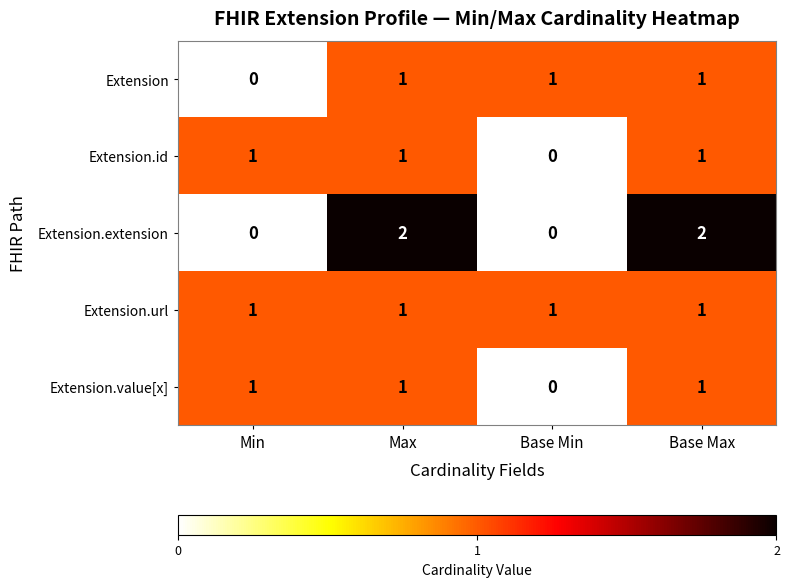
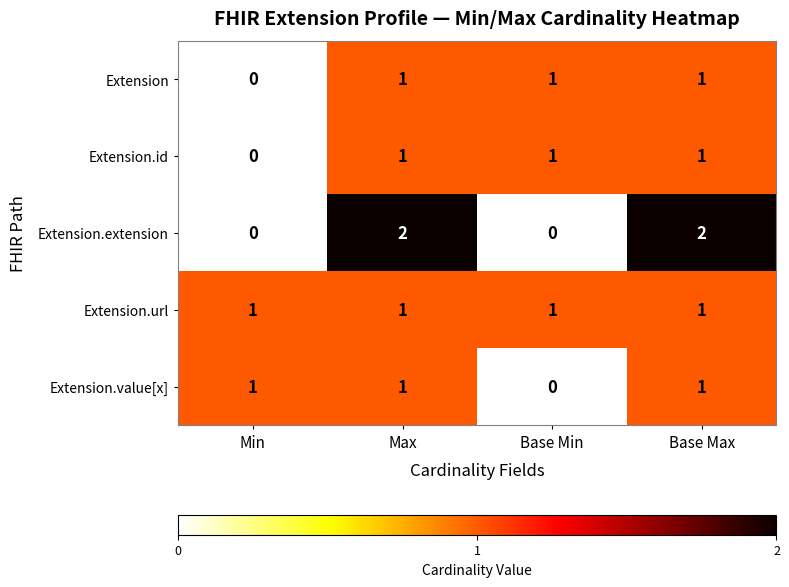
  {
    "Extension": {
      "Min": 0,
      "Max": 1,
      "Base Min": 1,
      "Base Max": 1
    },
    "Extension.id": {
-     "Min": 1,
+     "Min": 0,
      "Max": 1,
-     "Base Min": 0,
+     "Base Min": 1,
      "Base Max": 1
    },
    "Extension.extension": {
      "Min": 0,
      "Max": 2,
      "Base Min": 0,
      "Base Max": 2
    },
    "Extension.url": {
      "Min": 1,
      "Max": 1,
      "Base Min": 1,
      "Base Max": 1
    },
    "Extension.value[x]": {
      "Min": 1,
      "Max": 1,
      "Base Min": 0,
      "Base Max": 1
    }
  }
